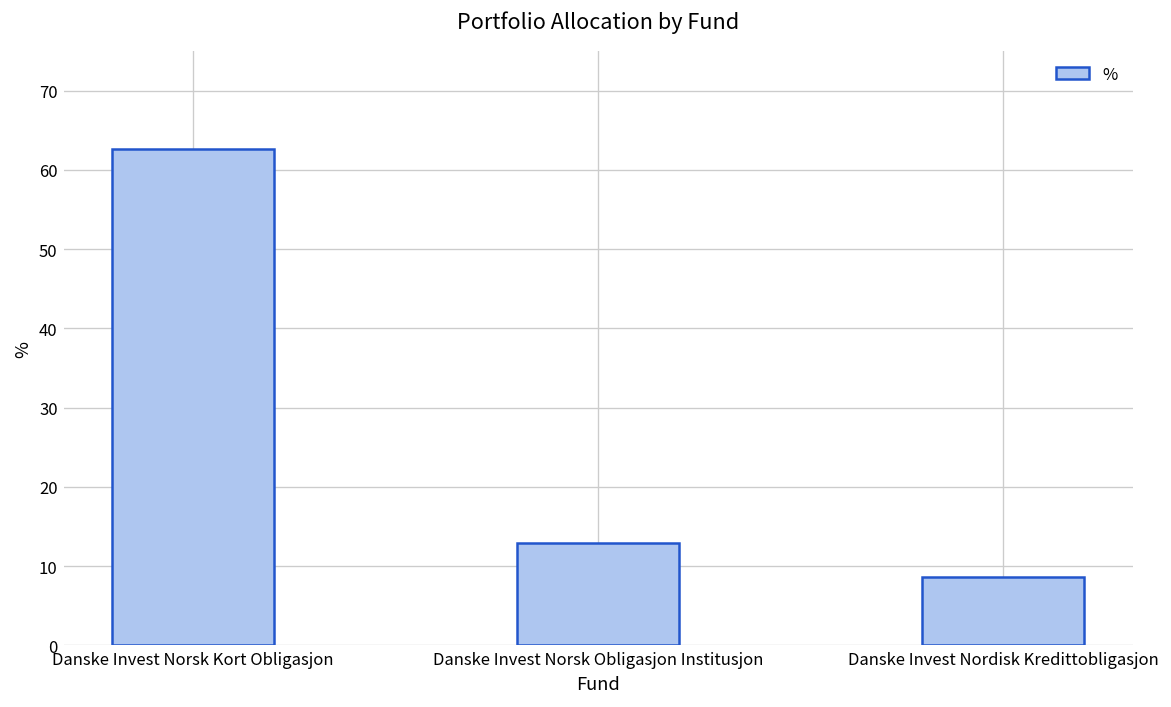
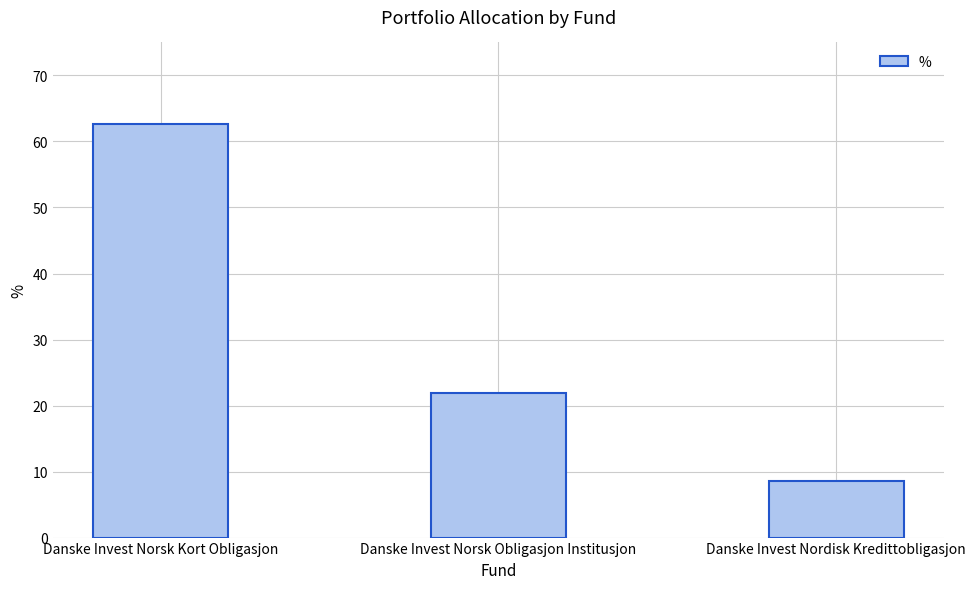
  {
    "Danske Invest Norsk Kort Obligasjon": 63,
-   "Danske Invest Norsk Obligasjon Institusjon": 13,
+   "Danske Invest Norsk Obligasjon Institusjon": 22,
    "Danske Invest Nordisk Kredittobligasjon": 9
  }
